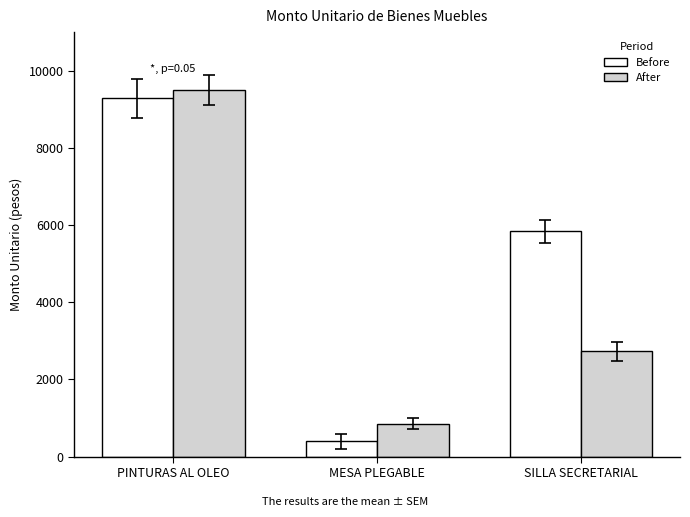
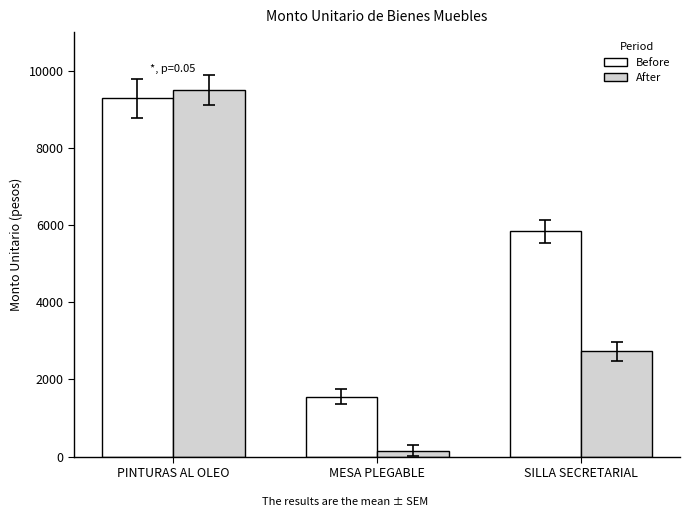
  {
    "Before": {
      "PINTURAS AL OLEO": 9300,
-     "MESA PLEGABLE": 400,
+     "MESA PLEGABLE": 1600,
      "SILLA SECRETARIAL": 5800
    },
    "After": {
      "PINTURAS AL OLEO": 9500,
-     "MESA PLEGABLE": 900,
+     "MESA PLEGABLE": 200,
      "SILLA SECRETARIAL": 2700
    }
  }
